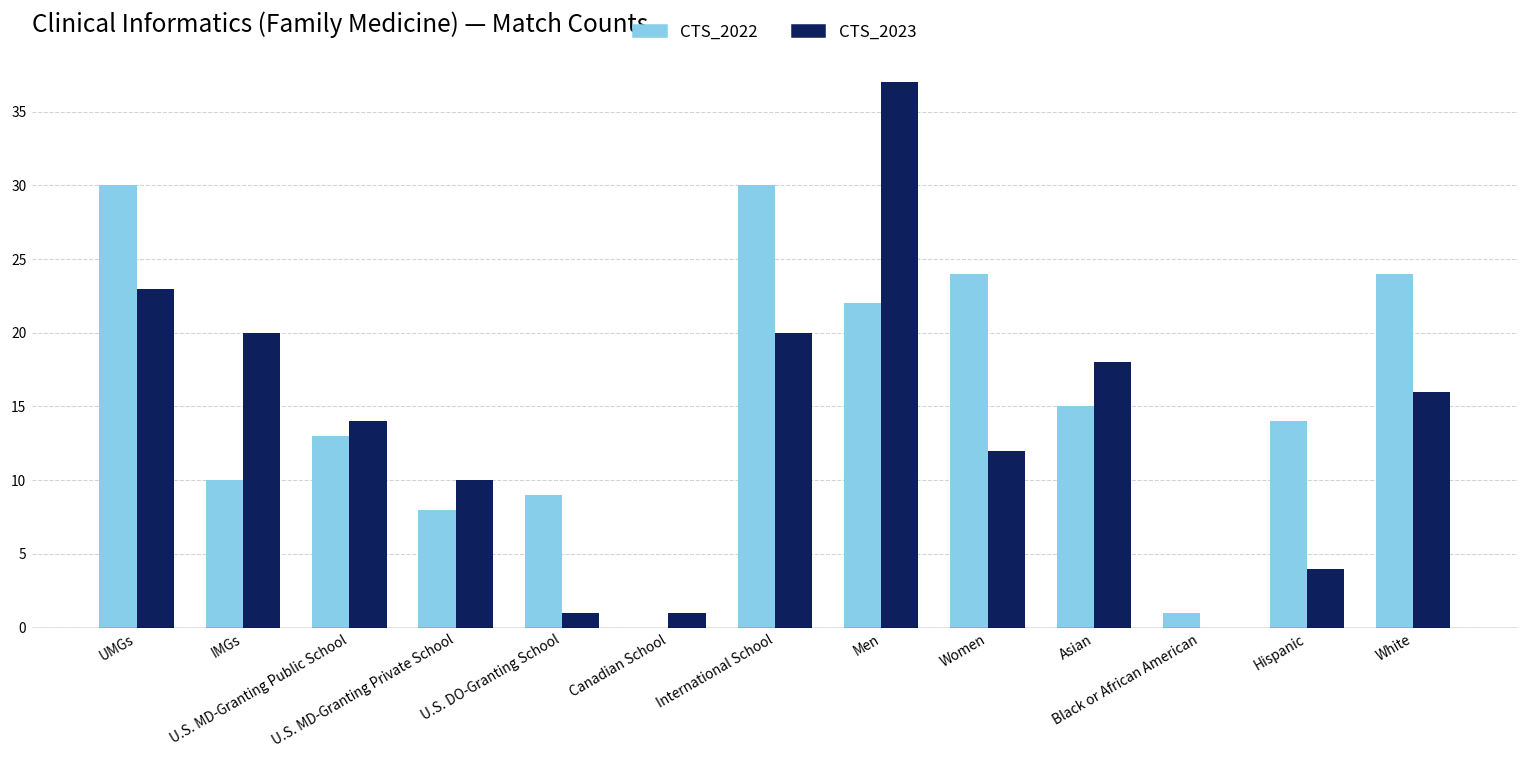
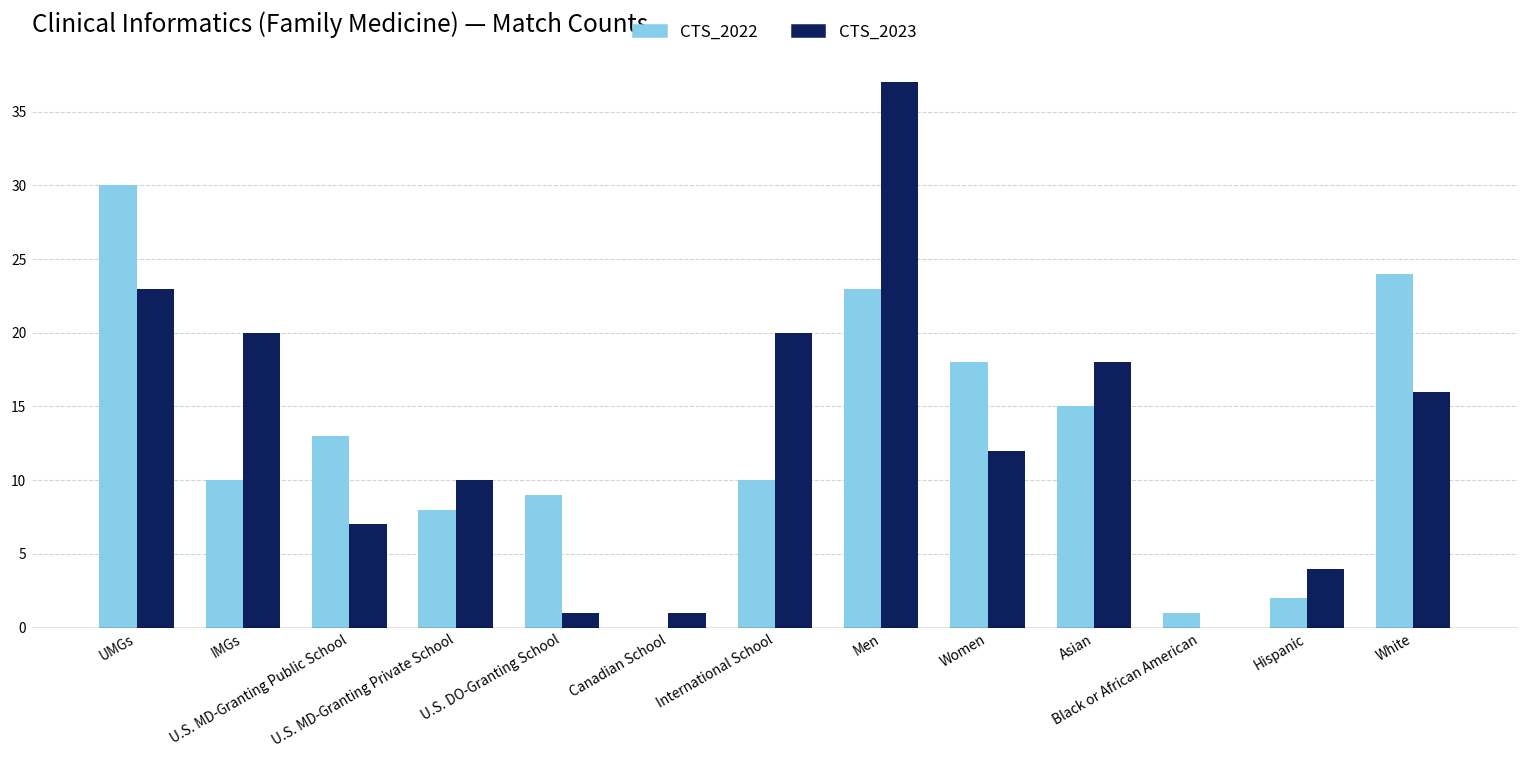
  {
    "CTS_2022": {
      "UMGs": 30,
      "IMGs": 10,
      "U.S. MD-Granting Public School": 13,
      "U.S. MD-Granting Private School": 8,
      "U.S. DO-Granting School": 9,
      "Canadian School": 0,
-     "International School": 30,
-     "Men": 22,
-     "Women": 24,
+     "International School": 10,
+     "Men": 23,
+     "Women": 18,
      "Asian": 15,
      "Black or African American": 1,
-     "Hispanic": 14,
+     "Hispanic": 2,
      "White": 24
    },
    "CTS_2023": {
      "UMGs": 23,
      "IMGs": 20,
-     "U.S. MD-Granting Public School": 14,
+     "U.S. MD-Granting Public School": 7,
      "U.S. MD-Granting Private School": 10,
      "U.S. DO-Granting School": 1,
      "Canadian School": 1,
      "International School": 20,
      "Men": 37,
      "Women": 12,
      "Asian": 18,
      "Black or African American": 0,
      "Hispanic": 4,
      "White": 16
    }
  }
